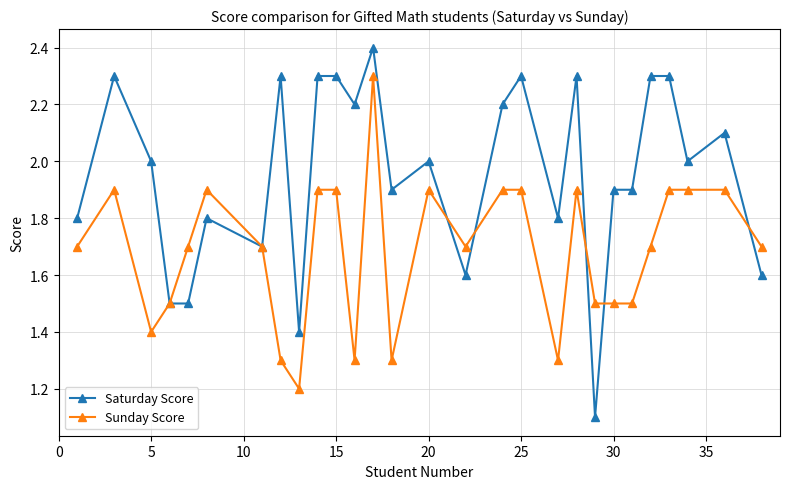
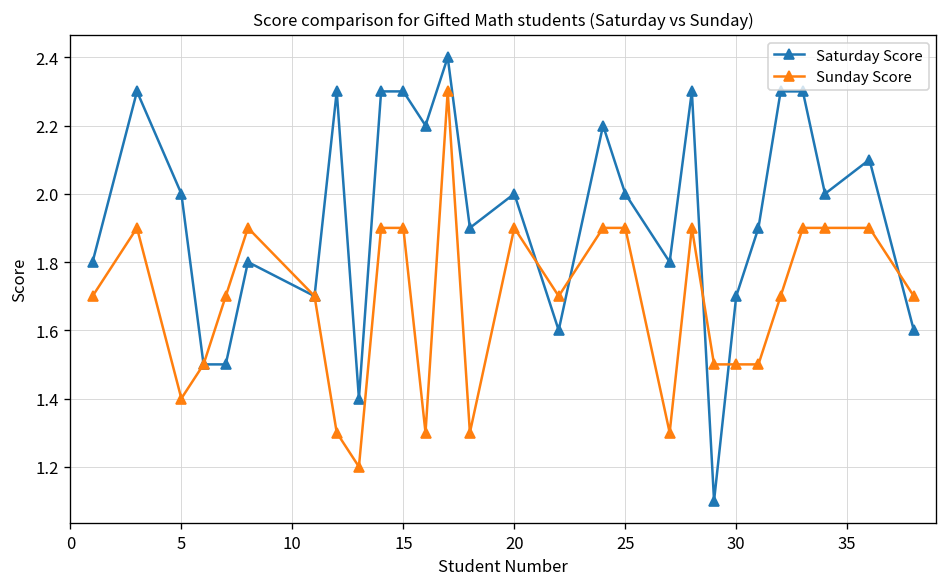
  {
    "Saturday Score": {
      "5": 2.0,
      "15": 2.3,
      "20": 2.0,
-     "25": 2.3,
-     "30": 1.9
+     "25": 2.0,
+     "30": 1.7
    },
    "Sunday Score": {
      "5": 1.4,
      "15": 1.9,
      "20": 1.9,
      "25": 1.9,
      "30": 1.5
    }
  }
